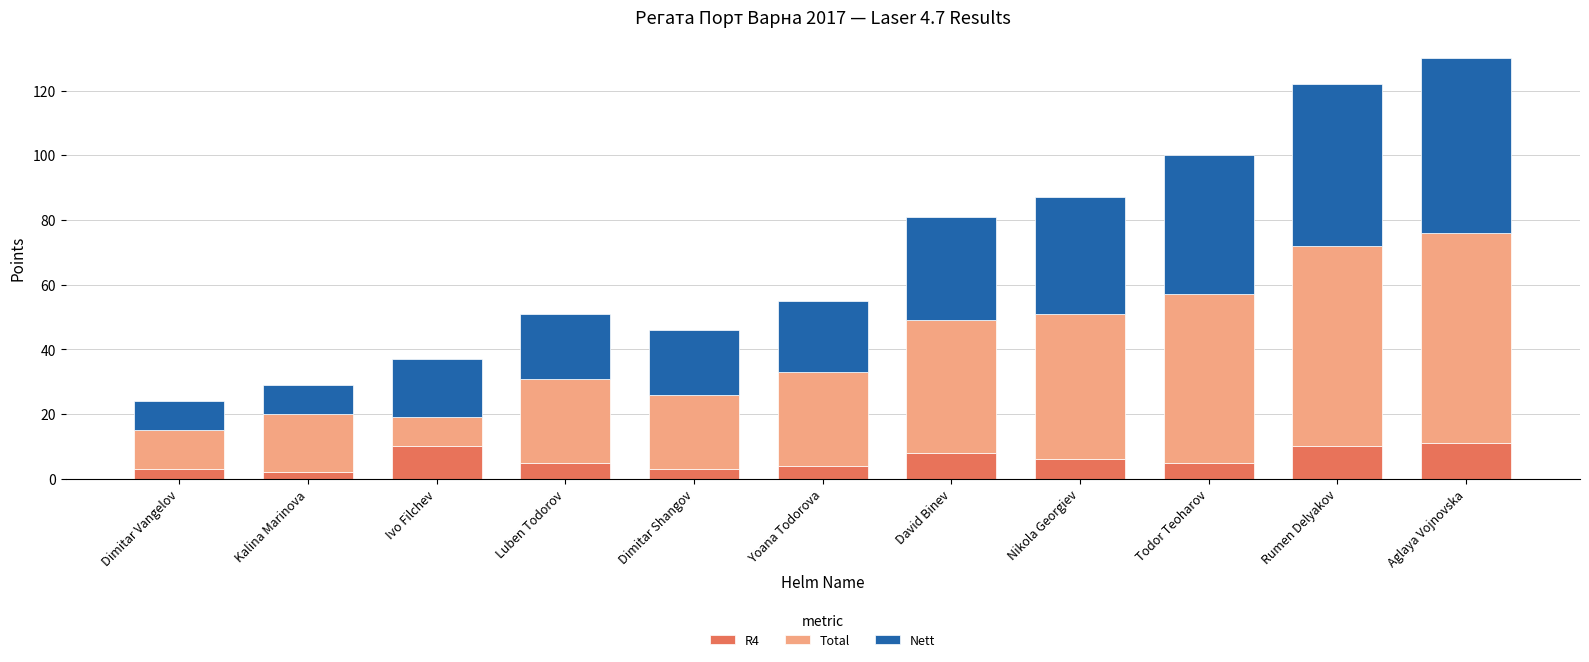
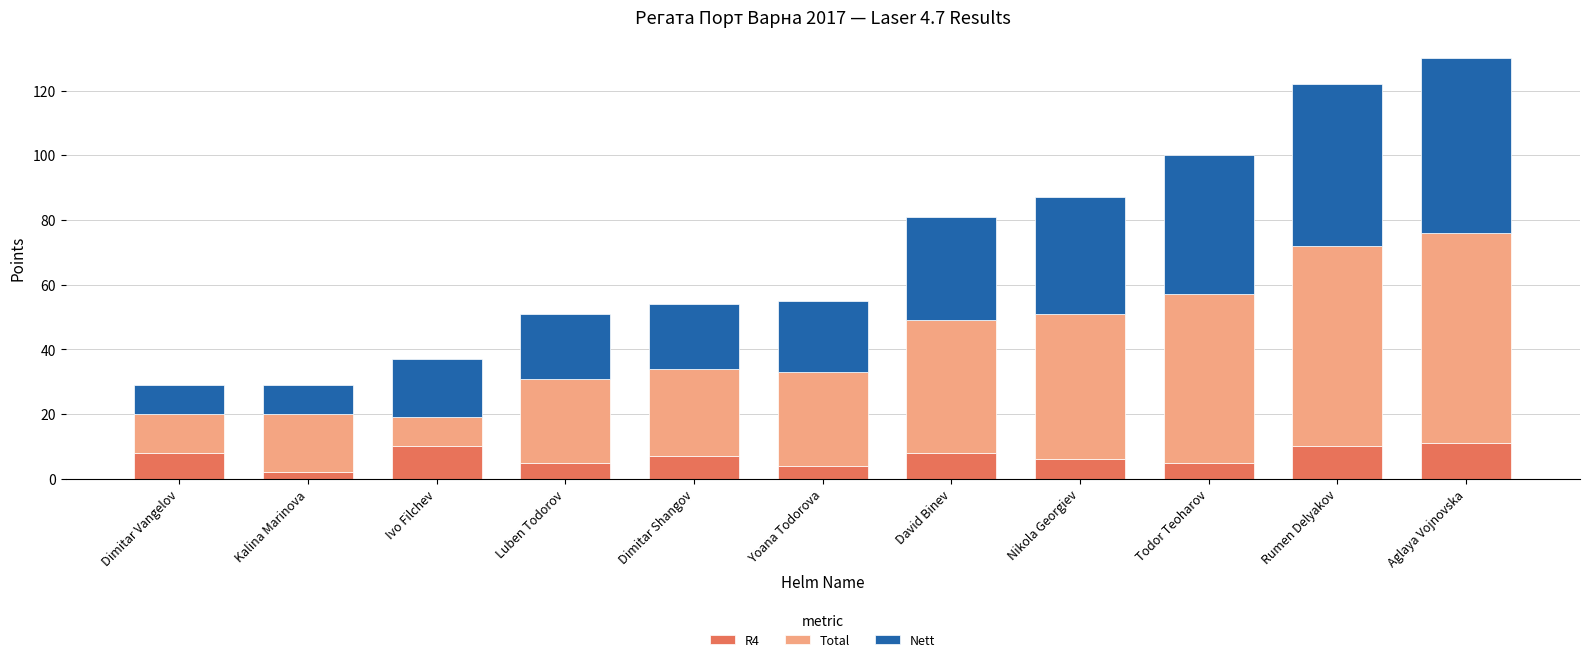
  {
    "R4": {
-     "Dimitar Vangelov": 3,
+     "Dimitar Vangelov": 8,
      "Kalina Marinova": 2,
      "Ivo Filchev": 10,
      "Luben Todorov": 5,
-     "Dimitar Shangov": 3,
+     "Dimitar Shangov": 7,
      "Yoana Todorova": 4,
      "David Binev": 8,
      "Nikola Georgiev": 6,
      "Todor Teoharov": 5,
      "Rumen Delyakov": 10,
      "Aglaya Vojnovska": 11
    },
    "Total": {
      "Dimitar Vangelov": 12,
      "Kalina Marinova": 18,
      "Ivo Filchev": 9,
      "Luben Todorov": 26,
-     "Dimitar Shangov": 23,
+     "Dimitar Shangov": 27,
      "Yoana Todorova": 29,
      "David Binev": 41,
      "Nikola Georgiev": 45,
      "Todor Teoharov": 52,
      "Rumen Delyakov": 62,
      "Aglaya Vojnovska": 65
    },
    "Nett": {
      "Dimitar Vangelov": 9,
      "Kalina Marinova": 9,
      "Ivo Filchev": 18,
      "Luben Todorov": 20,
      "Dimitar Shangov": 20,
      "Yoana Todorova": 22,
      "David Binev": 32,
      "Nikola Georgiev": 36,
      "Todor Teoharov": 43,
      "Rumen Delyakov": 50,
      "Aglaya Vojnovska": 54
    }
  }
